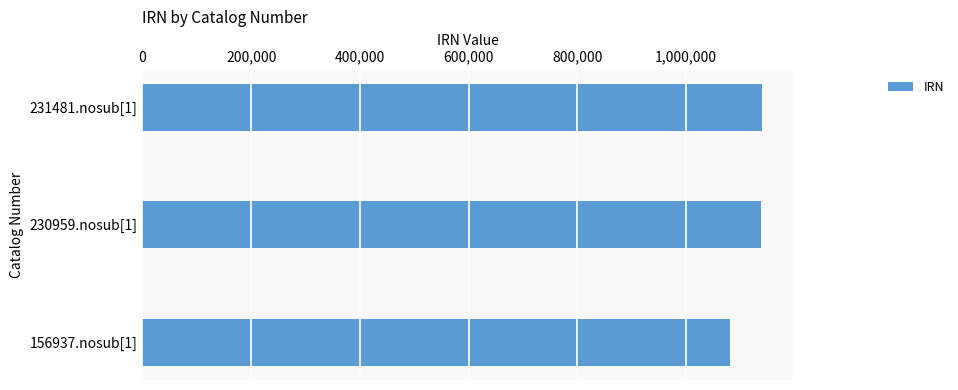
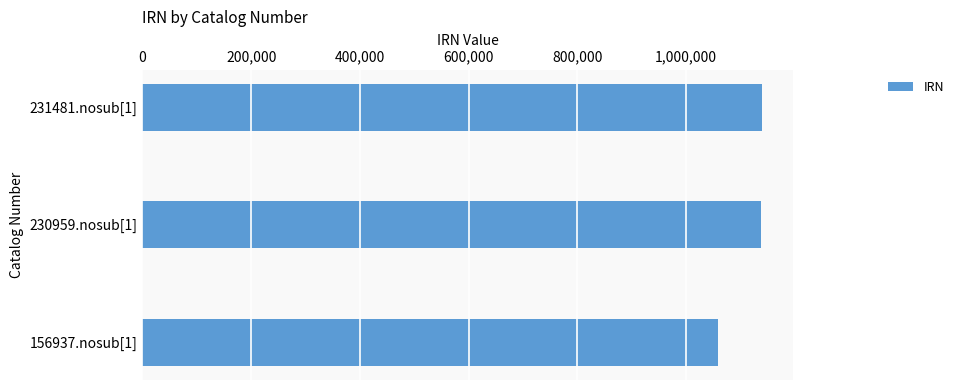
  {
    "231481.nosub[1]": "1,140,000",
    "230959.nosub[1]": "1,140,000",
-   "156937.nosub[1]": "1,080,000"
+   "156937.nosub[1]": "1,060,000"
  }
